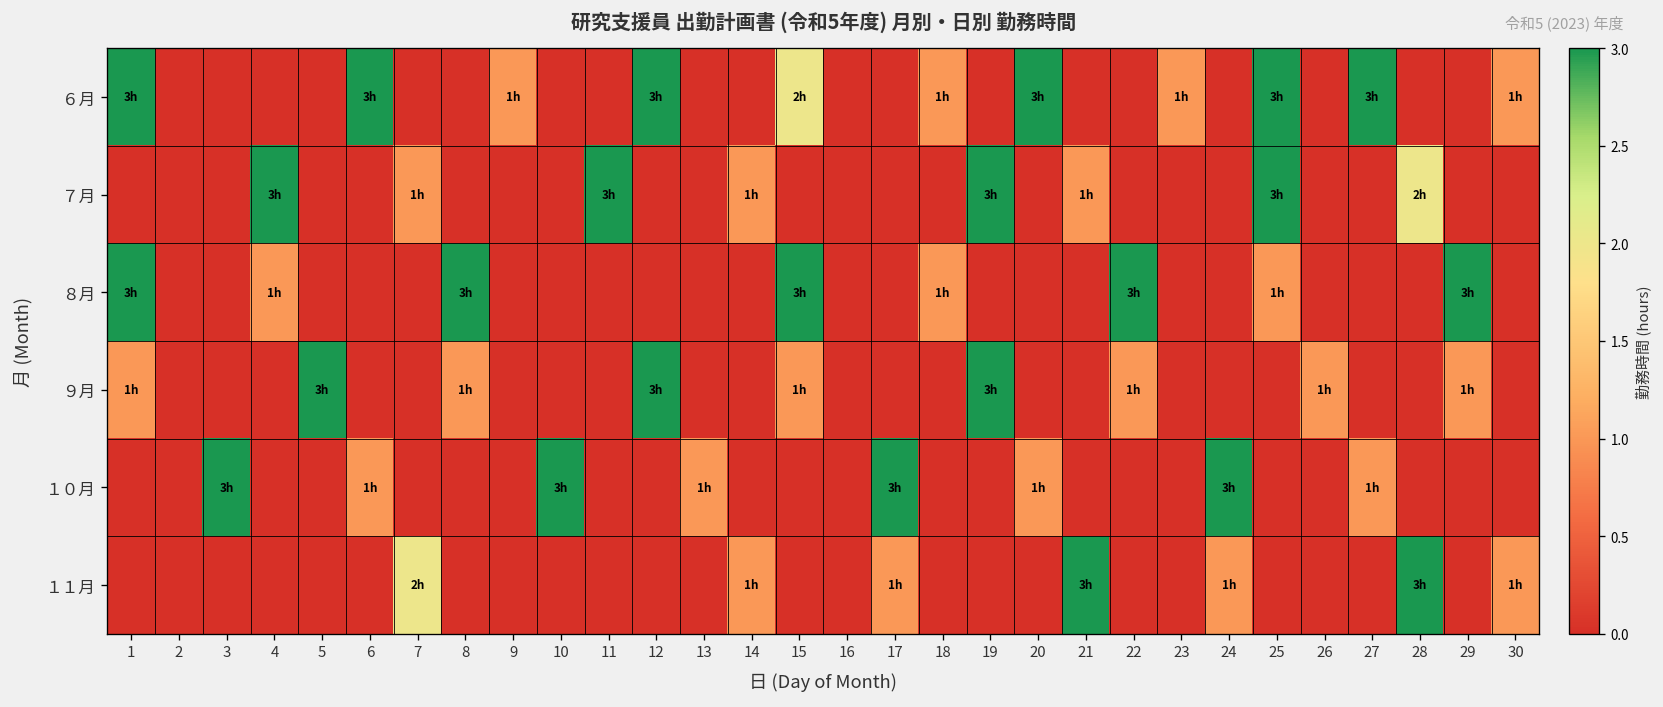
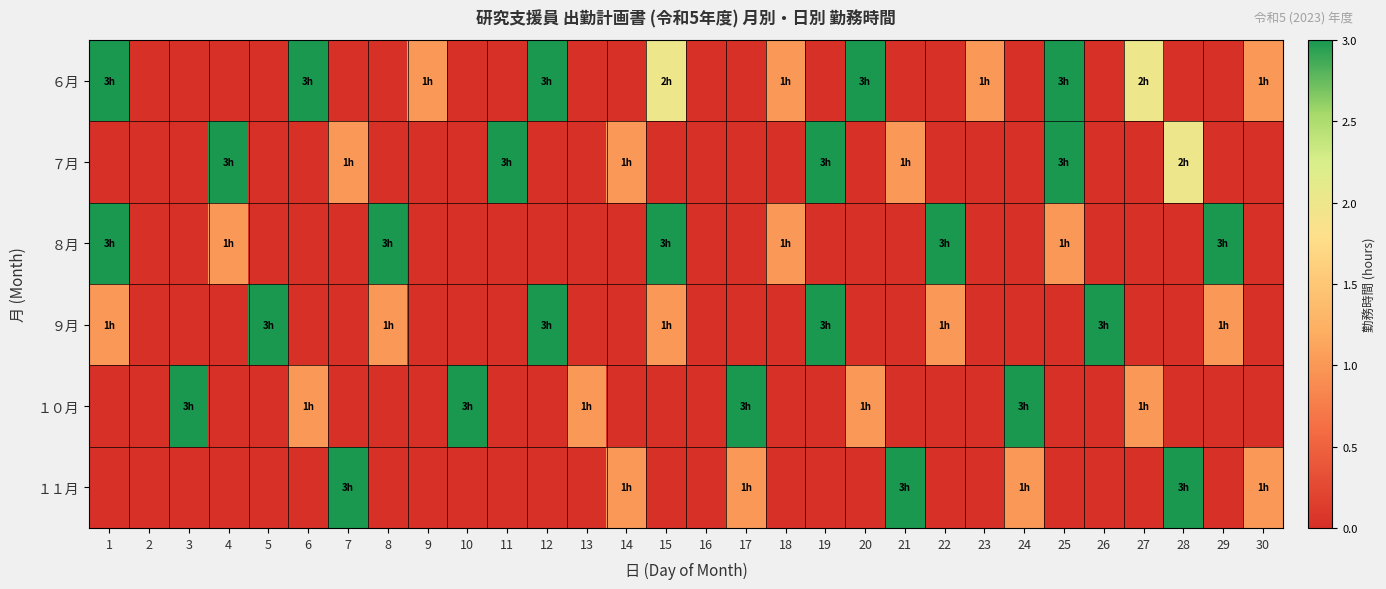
  {
    "６月": {
      "1": "3h",
      "6": "3h",
      "9": "1h",
      "12": "3h",
      "15": "2h",
      "18": "1h",
      "20": "3h",
      "23": "1h",
      "25": "3h",
-     "27": "3h",
+     "27": "2h",
      "30": "1h"
    },
    "７月": {
      "4": "3h",
      "7": "1h",
      "11": "3h",
      "14": "1h",
      "19": "3h",
      "21": "1h",
      "25": "3h",
      "28": "2h"
    },
    "８月": {
      "1": "3h",
      "4": "1h",
      "8": "3h",
      "15": "3h",
      "18": "1h",
      "22": "3h",
      "25": "1h",
      "29": "3h"
    },
    "９月": {
      "1": "1h",
      "5": "3h",
      "8": "1h",
      "12": "3h",
      "15": "1h",
      "19": "3h",
      "22": "1h",
-     "26": "1h",
+     "26": "3h",
      "29": "1h"
    },
    "１０月": {
      "3": "3h",
      "6": "1h",
      "10": "3h",
      "13": "1h",
      "17": "3h",
      "20": "1h",
      "24": "3h",
      "27": "1h"
    },
    "１１月": {
-     "7": "2h",
+     "7": "3h",
      "14": "1h",
      "17": "1h",
      "21": "3h",
      "24": "1h",
      "28": "3h",
      "30": "1h"
    }
  }
